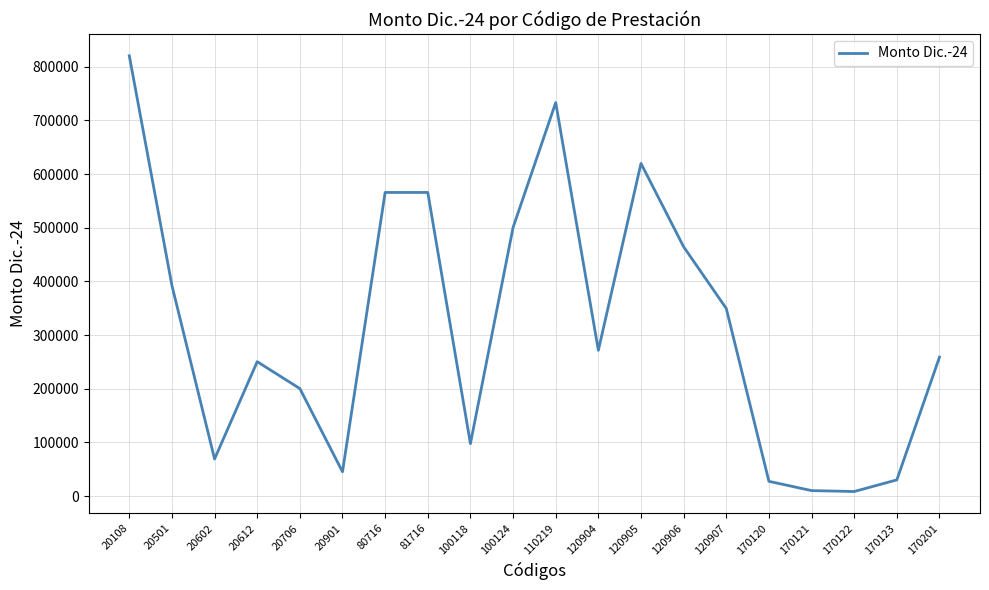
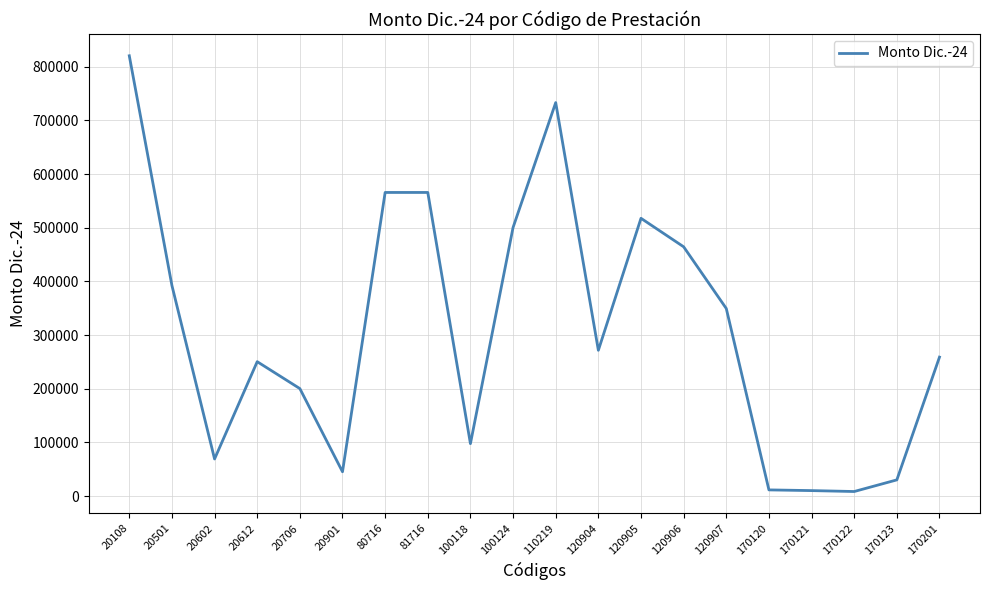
  {
    "20108": 820000,
    "20501": 390000,
    "20602": 70000,
    "20612": 250000,
    "20706": 200000,
    "20901": 50000,
    "80716": 570000,
    "81716": 570000,
    "100118": 100000,
    "100124": 500000,
    "110219": 730000,
    "120904": 270000,
-   "120905": 620000,
+   "120905": 520000,
    "120906": 460000,
    "120907": 350000,
-   "170120": 30000,
+   "170120": 10000,
    "170121": 10000,
    "170122": 10000,
    "170123": 30000,
    "170201": 260000
  }
